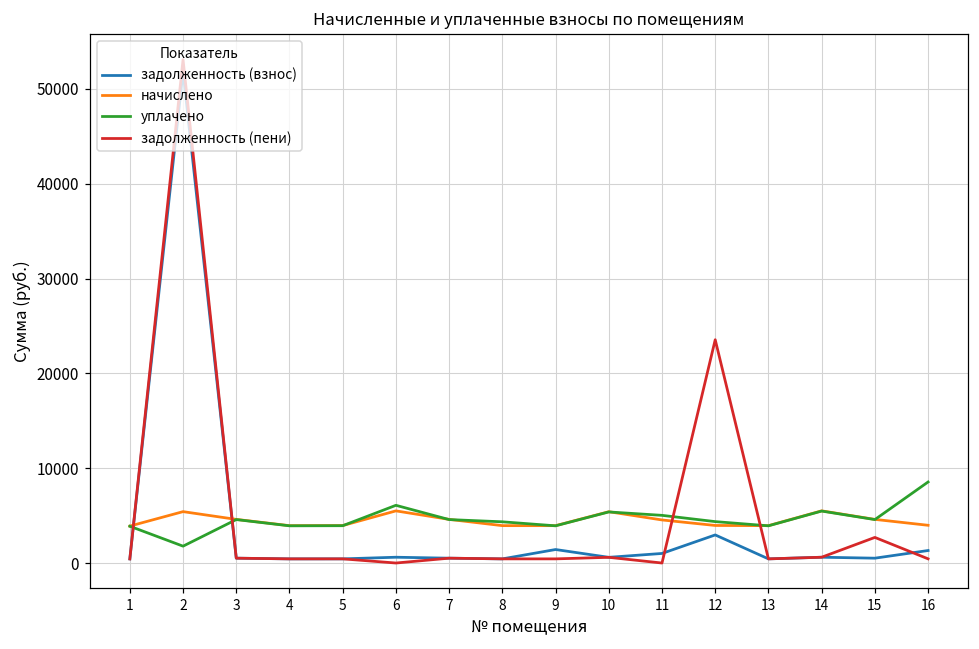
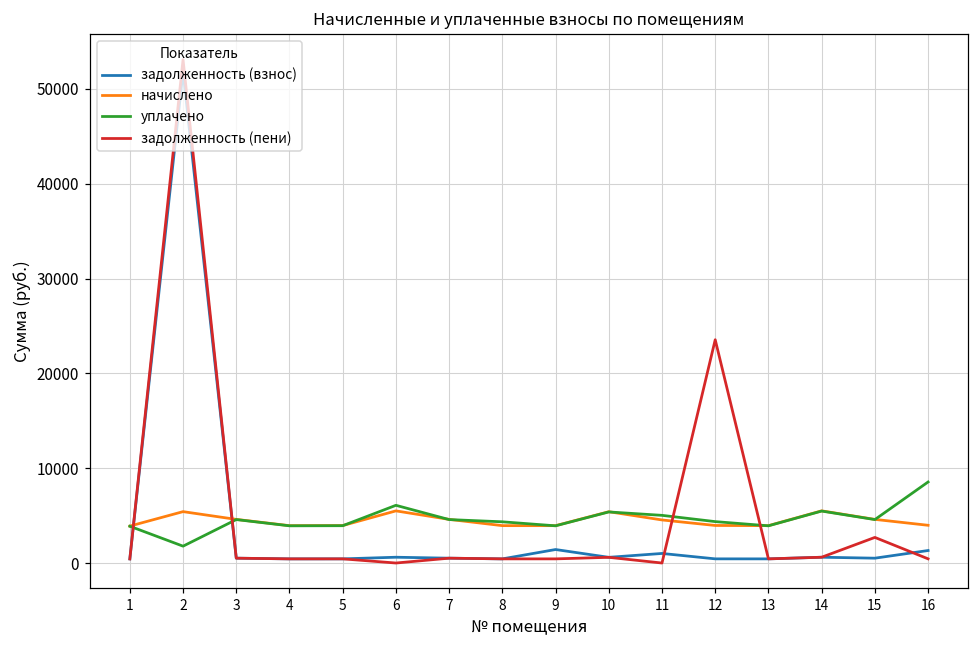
  {
    "задолженность (взнос)": {
      "6": 1000,
      "9": 1000,
      "11": 1000,
-     "12": 3000,
+     "12": 0,
      "15": 1000,
      "16": 1000
    },
    "начислено": {
      "2": 5000,
      "6": 5000,
      "8": 4000,
      "11": 5000,
      "12": 4000,
      "16": 4000
    },
    "уплачено": {
      "2": 2000,
      "6": 6000,
      "8": 4000,
      "11": 5000,
      "12": 4000,
      "16": 9000
    },
    "задолженность (пени)": {
      "6": 0,
      "9": 0,
      "11": 0,
      "12": 24000,
      "15": 3000,
      "16": 0
    }
  }
